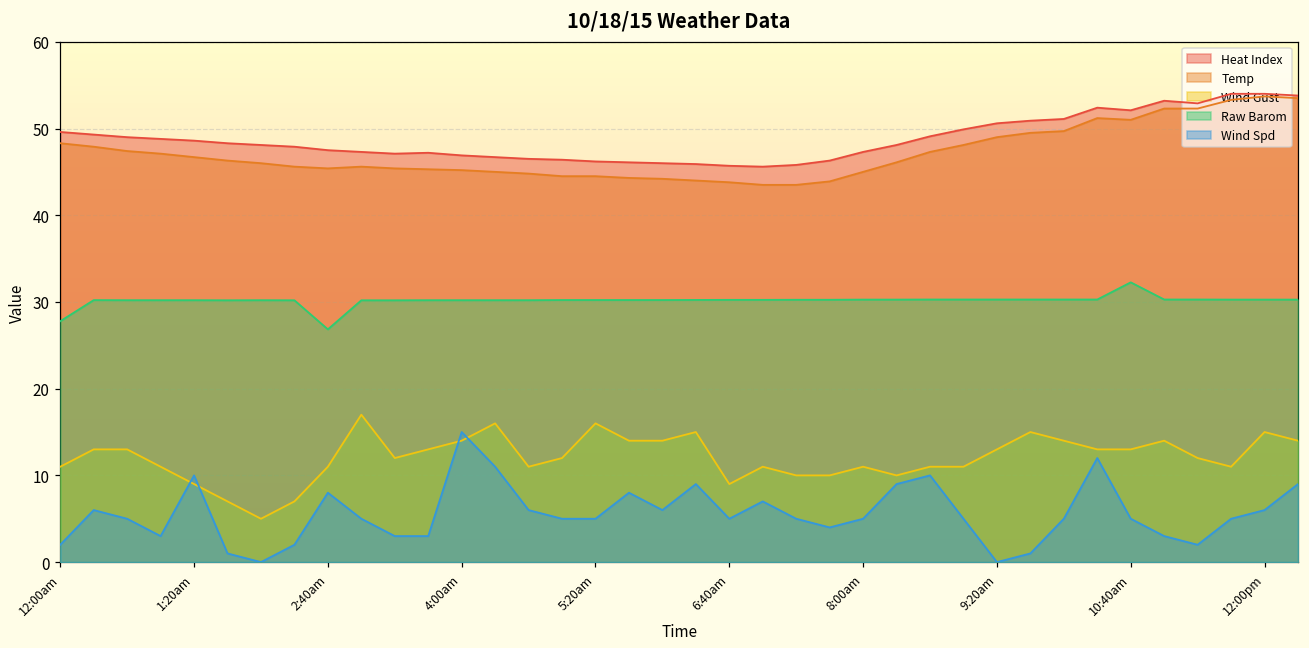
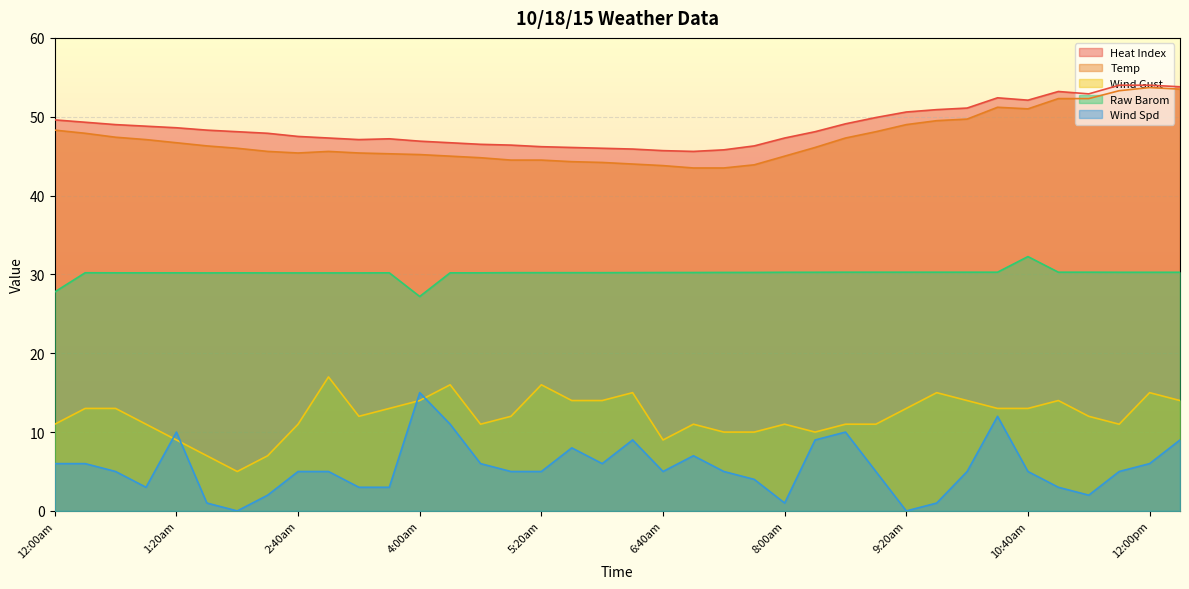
  {
    "Raw Barom": {
      "12:00am": 28,
      "1:20am": 30,
-     "2:40am": 27,
-     "4:00am": 30,
+     "2:40am": 30,
+     "4:00am": 27,
      "5:20am": 30,
      "6:40am": 30,
      "8:00am": 30,
      "9:20am": 30,
      "10:40am": 32,
      "12:00pm": 30
    },
    "Wind Spd": {
-     "12:00am": 2,
+     "12:00am": 6,
      "1:20am": 10,
-     "2:40am": 8,
+     "2:40am": 5,
      "4:00am": 15,
      "5:20am": 5,
      "6:40am": 5,
-     "8:00am": 5,
+     "8:00am": 1,
      "9:20am": 0,
      "10:40am": 5,
      "12:00pm": 6
    }
  }
